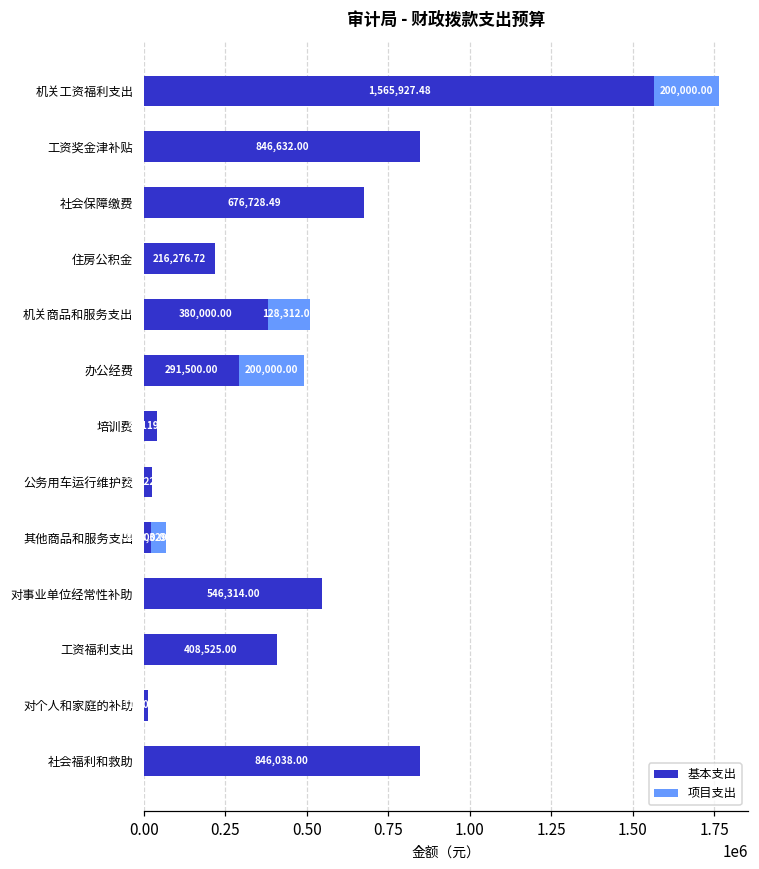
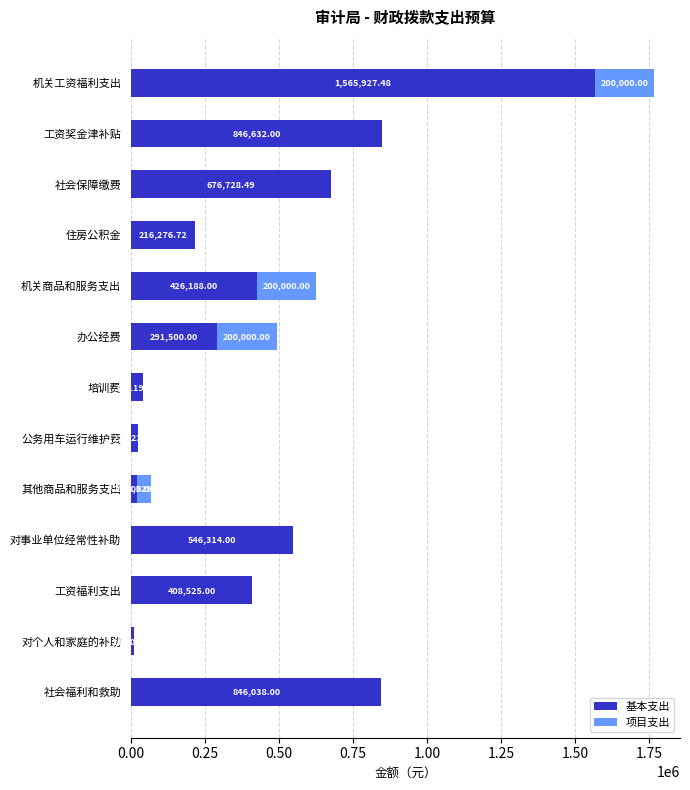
  {
    "基本支出": {
      "机关工资福利支出": "1,565,927.48",
      "工资奖金津补贴": "846,632.00",
      "社会保障缴费": "676,728.49",
      "住房公积金": "216,276.72",
-     "机关商品和服务支出": "380,000.00",
+     "机关商品和服务支出": "426,188.00",
      "办公经费": "291,500.00",
      "对事业单位经常性补助": "546,314.00",
      "工资福利支出": "408,525.00",
      "社会福利和救助": "846,038.00"
    },
    "项目支出": {
      "机关工资福利支出": "200,000.00",
-     "机关商品和服务支出": "128,312.00",
+     "机关商品和服务支出": "200,000.00",
      "办公经费": "200,000.00"
    }
  }
